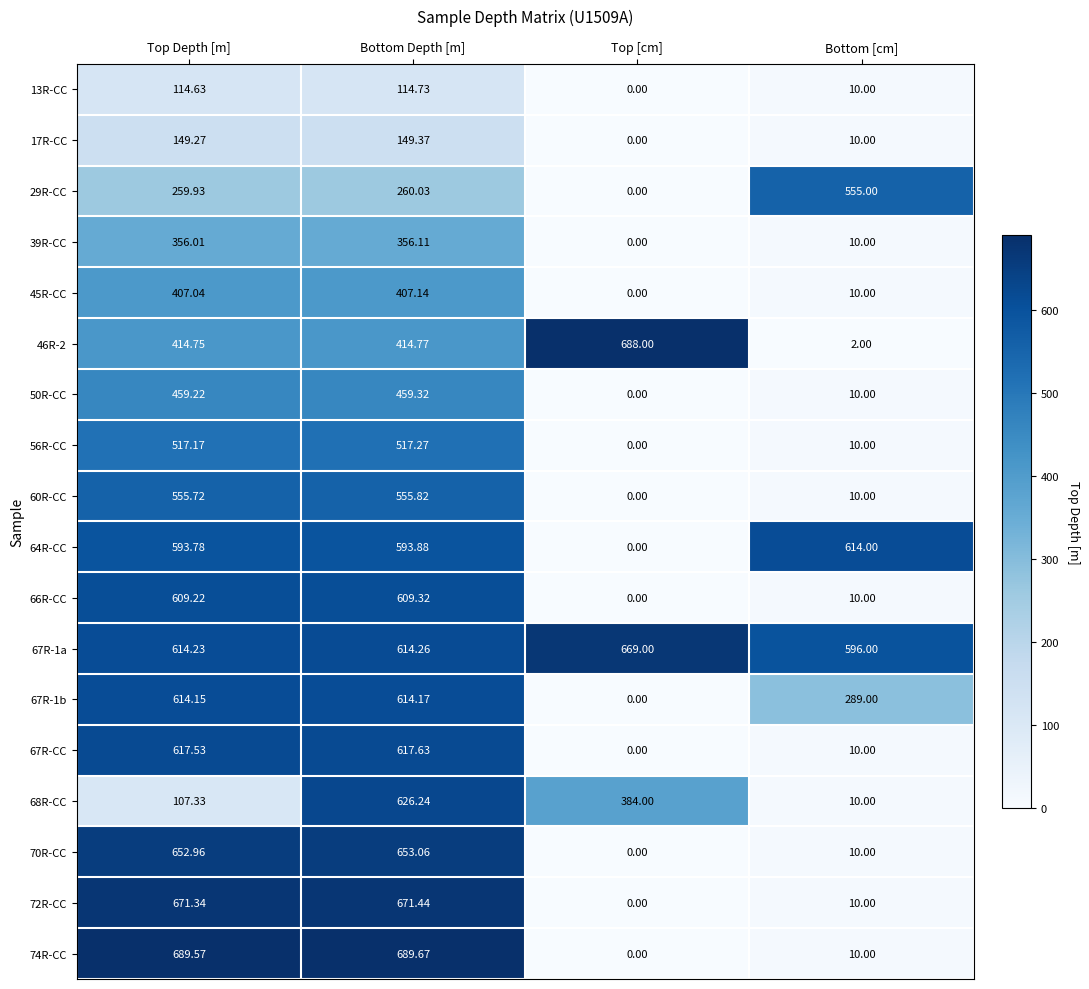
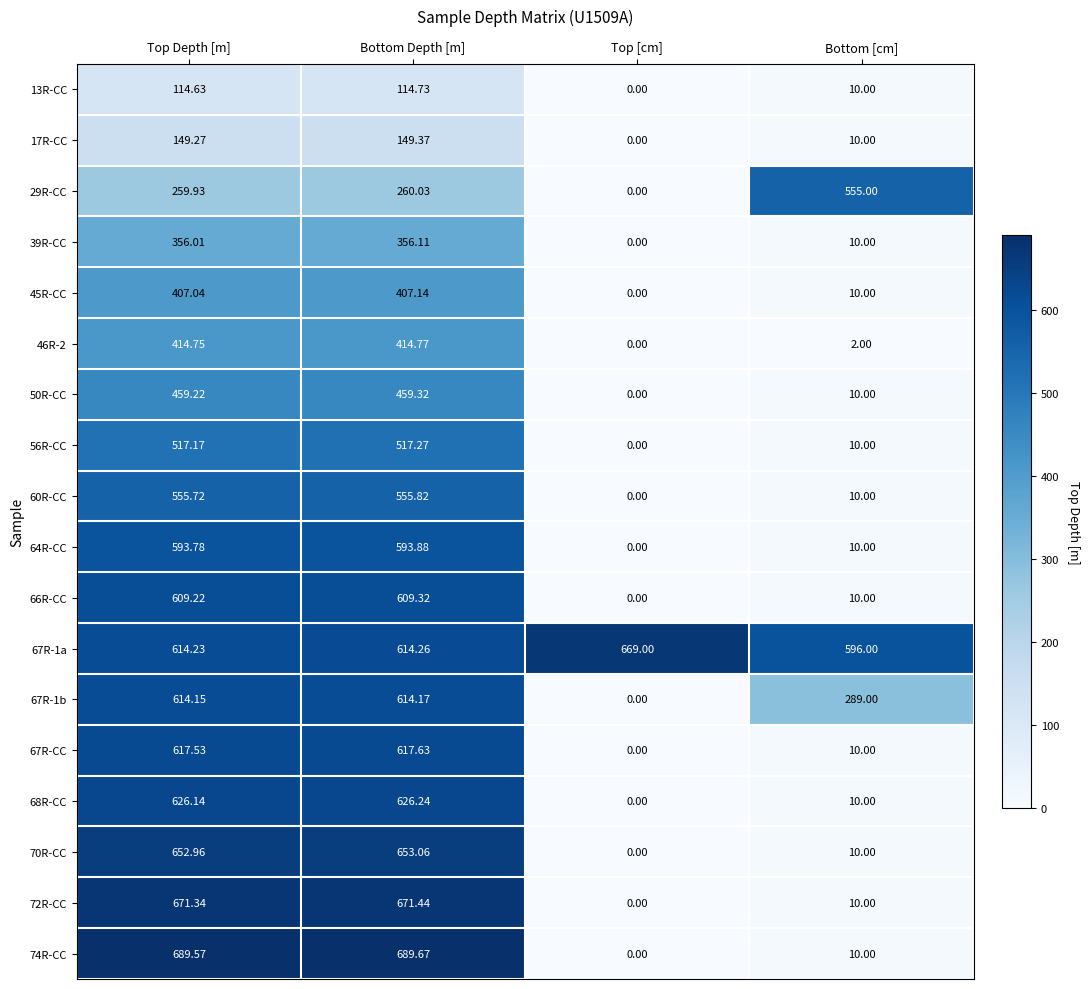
  {
    "13R-CC": {
      "Top Depth [m]": 114.63,
      "Bottom Depth [m]": 114.73,
      "Top [cm]": 0.00,
      "Bottom [cm]": 10.00
    },
    "17R-CC": {
      "Top Depth [m]": 149.27,
      "Bottom Depth [m]": 149.37,
      "Top [cm]": 0.00,
      "Bottom [cm]": 10.00
    },
    "29R-CC": {
      "Top Depth [m]": 259.93,
      "Bottom Depth [m]": 260.03,
      "Top [cm]": 0.00,
      "Bottom [cm]": 555.00
    },
    "39R-CC": {
      "Top Depth [m]": 356.01,
      "Bottom Depth [m]": 356.11,
      "Top [cm]": 0.00,
      "Bottom [cm]": 10.00
    },
    "45R-CC": {
      "Top Depth [m]": 407.04,
      "Bottom Depth [m]": 407.14,
      "Top [cm]": 0.00,
      "Bottom [cm]": 10.00
    },
    "46R-2": {
      "Top Depth [m]": 414.75,
      "Bottom Depth [m]": 414.77,
-     "Top [cm]": 688.00,
+     "Top [cm]": 0.00,
      "Bottom [cm]": 2.00
    },
    "50R-CC": {
      "Top Depth [m]": 459.22,
      "Bottom Depth [m]": 459.32,
      "Top [cm]": 0.00,
      "Bottom [cm]": 10.00
    },
    "56R-CC": {
      "Top Depth [m]": 517.17,
      "Bottom Depth [m]": 517.27,
      "Top [cm]": 0.00,
      "Bottom [cm]": 10.00
    },
    "60R-CC": {
      "Top Depth [m]": 555.72,
      "Bottom Depth [m]": 555.82,
      "Top [cm]": 0.00,
      "Bottom [cm]": 10.00
    },
    "64R-CC": {
      "Top Depth [m]": 593.78,
      "Bottom Depth [m]": 593.88,
      "Top [cm]": 0.00,
-     "Bottom [cm]": 614.00
+     "Bottom [cm]": 10.00
    },
    "66R-CC": {
      "Top Depth [m]": 609.22,
      "Bottom Depth [m]": 609.32,
      "Top [cm]": 0.00,
      "Bottom [cm]": 10.00
    },
    "67R-1a": {
      "Top Depth [m]": 614.23,
      "Bottom Depth [m]": 614.26,
      "Top [cm]": 669.00,
      "Bottom [cm]": 596.00
    },
    "67R-1b": {
      "Top Depth [m]": 614.15,
      "Bottom Depth [m]": 614.17,
      "Top [cm]": 0.00,
      "Bottom [cm]": 289.00
    },
    "67R-CC": {
      "Top Depth [m]": 617.53,
      "Bottom Depth [m]": 617.63,
      "Top [cm]": 0.00,
      "Bottom [cm]": 10.00
    },
    "68R-CC": {
-     "Top Depth [m]": 107.33,
+     "Top Depth [m]": 626.14,
      "Bottom Depth [m]": 626.24,
-     "Top [cm]": 384.00,
+     "Top [cm]": 0.00,
      "Bottom [cm]": 10.00
    },
    "70R-CC": {
      "Top Depth [m]": 652.96,
      "Bottom Depth [m]": 653.06,
      "Top [cm]": 0.00,
      "Bottom [cm]": 10.00
    },
    "72R-CC": {
      "Top Depth [m]": 671.34,
      "Bottom Depth [m]": 671.44,
      "Top [cm]": 0.00,
      "Bottom [cm]": 10.00
    },
    "74R-CC": {
      "Top Depth [m]": 689.57,
      "Bottom Depth [m]": 689.67,
      "Top [cm]": 0.00,
      "Bottom [cm]": 10.00
    }
  }
